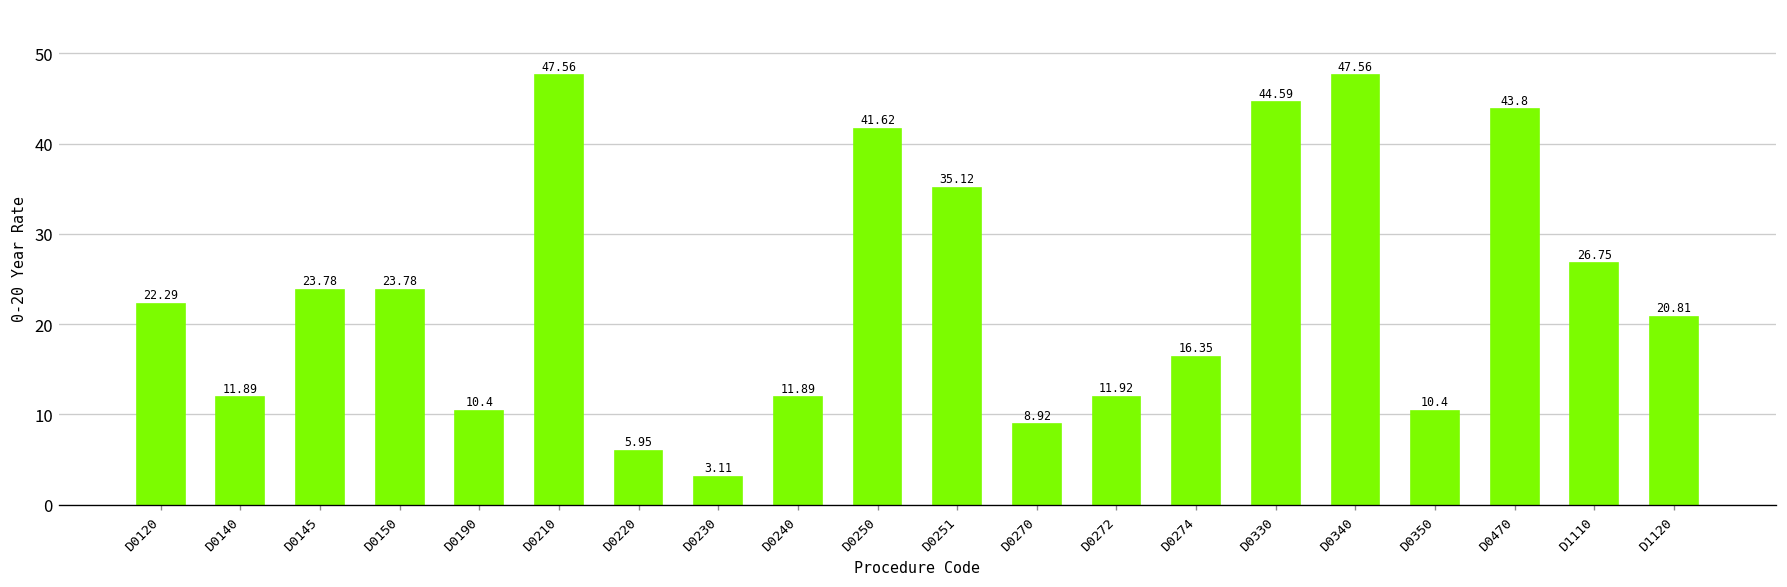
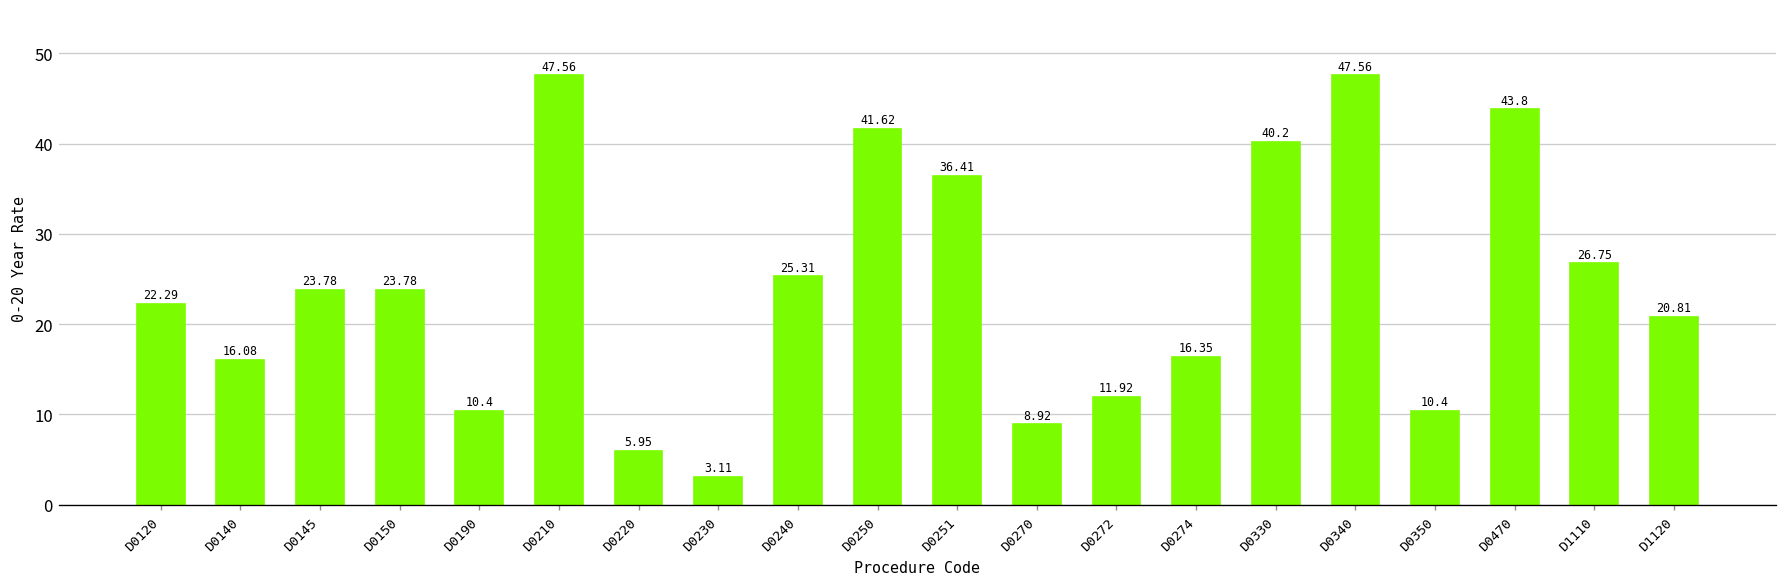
  {
    "D0120": 22.29,
-   "D0140": 11.89,
+   "D0140": 16.08,
    "D0145": 23.78,
    "D0150": 23.78,
    "D0190": 10.4,
    "D0210": 47.56,
    "D0220": 5.95,
    "D0230": 3.11,
-   "D0240": 11.89,
+   "D0240": 25.31,
    "D0250": 41.62,
-   "D0251": 35.12,
+   "D0251": 36.41,
    "D0270": 8.92,
    "D0272": 11.92,
    "D0274": 16.35,
-   "D0330": 44.59,
+   "D0330": 40.2,
    "D0340": 47.56,
    "D0350": 10.4,
    "D0470": 43.8,
    "D1110": 26.75,
    "D1120": 20.81
  }
